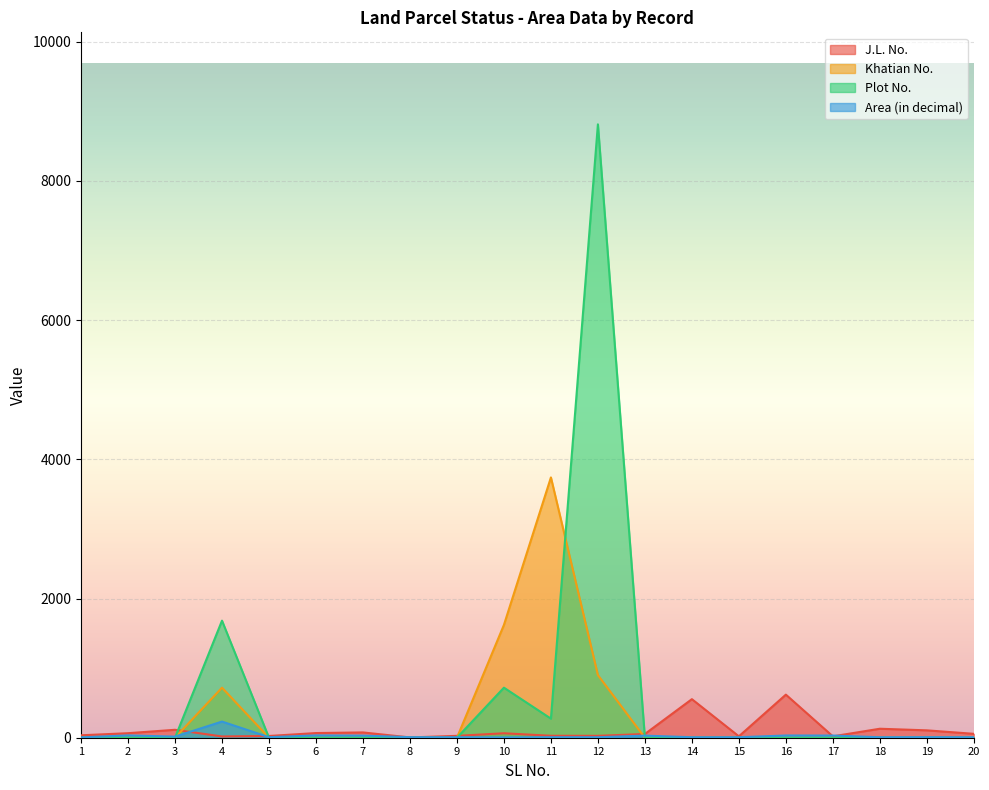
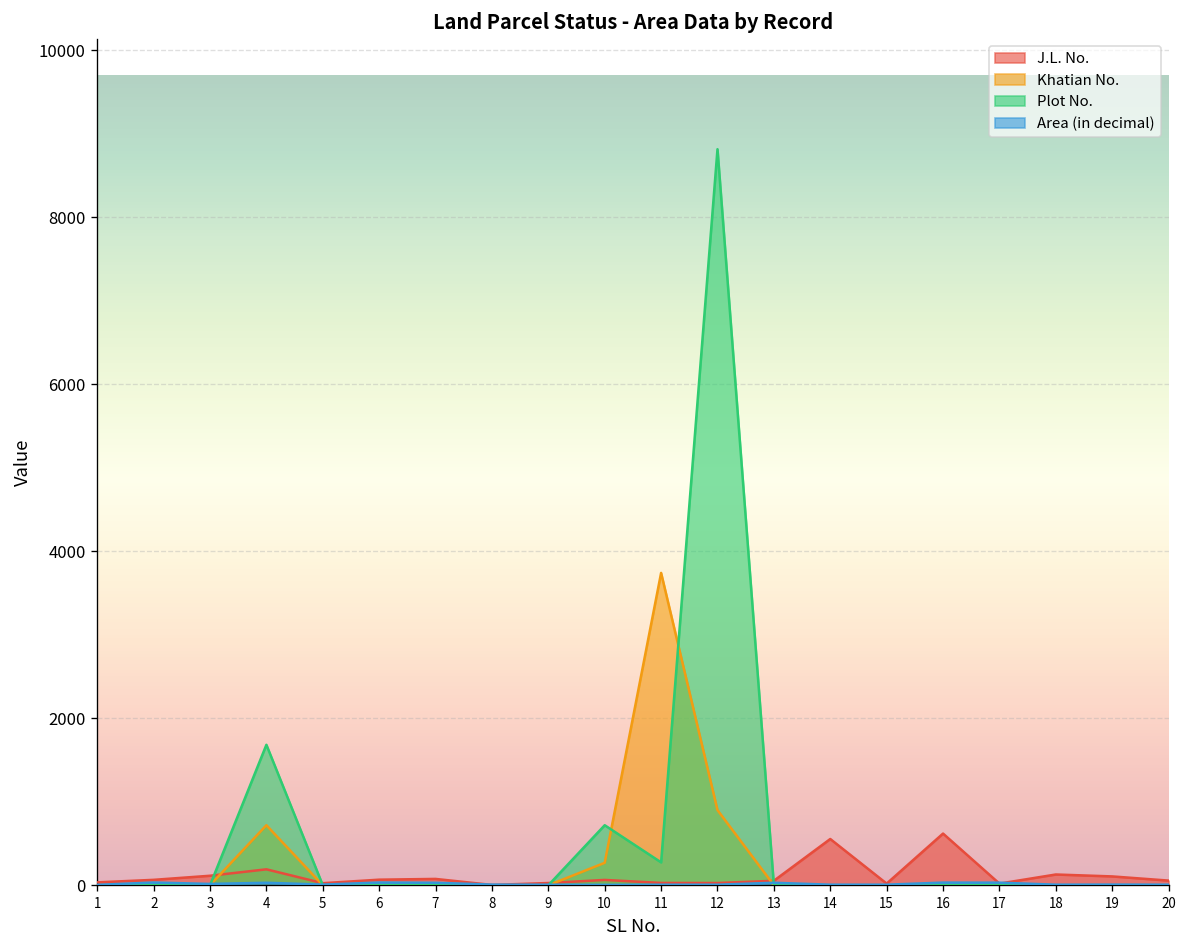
  {
    "J.L. No.": {
      "3": 100,
-     "4": 0,
+     "4": 200,
      "7": 100,
      "10": 100,
      "14": 600,
      "16": 600,
      "18": 100,
      "19": 100,
      "20": 100
    },
    "Khatian No.": {
      "4": 700,
-     "10": 1600,
+     "10": 300,
      "11": 3700,
      "12": 900
    },
    "Plot No.": {
      "4": 1700,
      "10": 700,
      "11": 300,
      "12": 8800
    },
    "Area (in decimal)": {
-     "4": 200,
+     "4": 0,
      "10": 0
    }
  }
